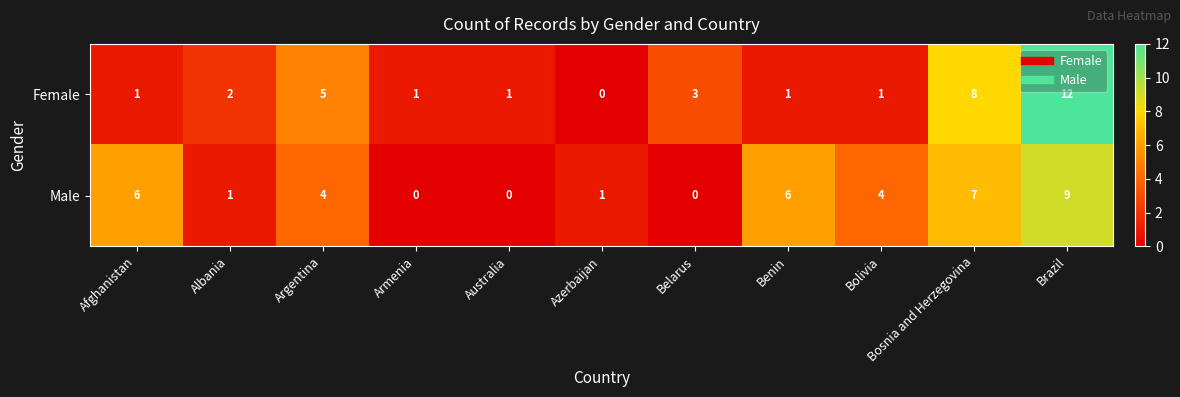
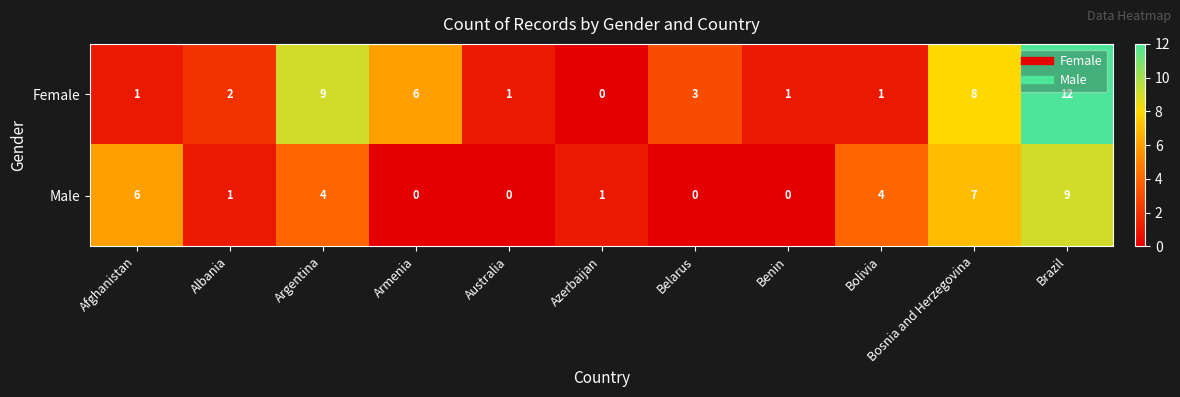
  {
    "Female": {
      "Afghanistan": 1,
      "Albania": 2,
-     "Argentina": 5,
-     "Armenia": 1,
+     "Argentina": 9,
+     "Armenia": 6,
      "Australia": 1,
      "Azerbaijan": 0,
      "Belarus": 3,
      "Benin": 1,
      "Bolivia": 1,
      "Bosnia and Herzegovina": 8
    },
    "Male": {
      "Afghanistan": 6,
      "Albania": 1,
      "Argentina": 4,
      "Armenia": 0,
      "Australia": 0,
      "Azerbaijan": 1,
      "Belarus": 0,
-     "Benin": 6,
+     "Benin": 0,
      "Bolivia": 4,
      "Bosnia and Herzegovina": 7,
      "Brazil": 9
    }
  }
